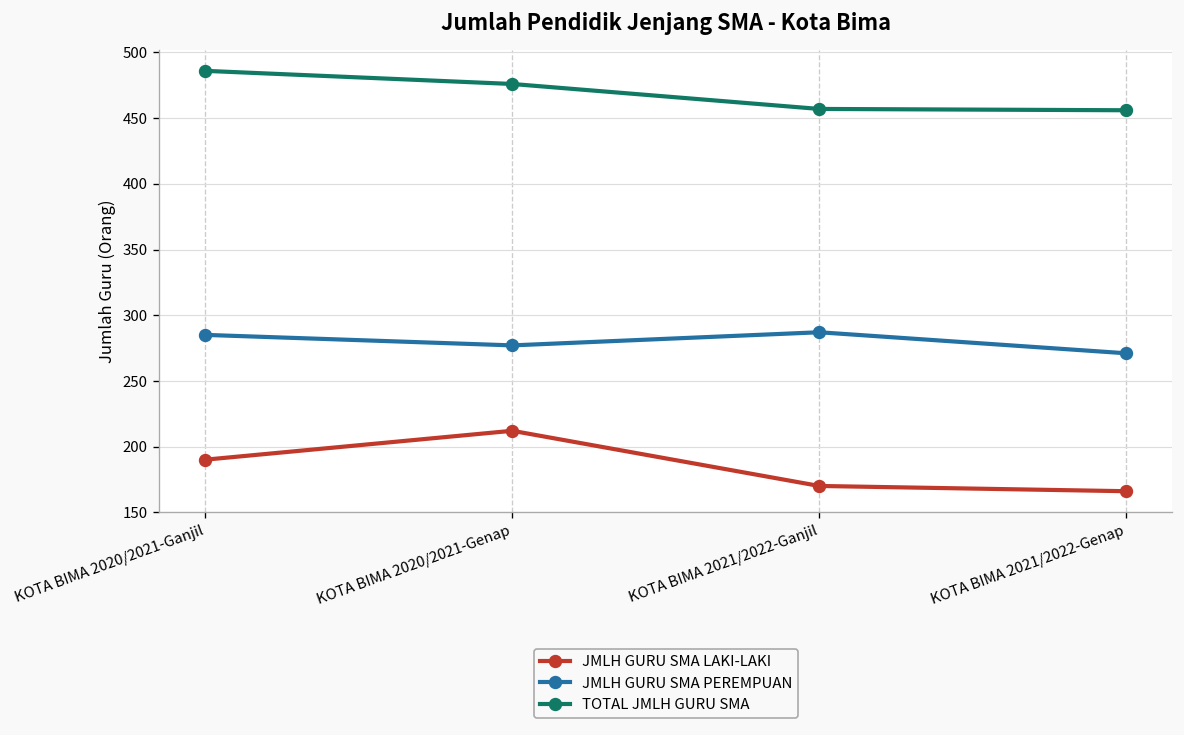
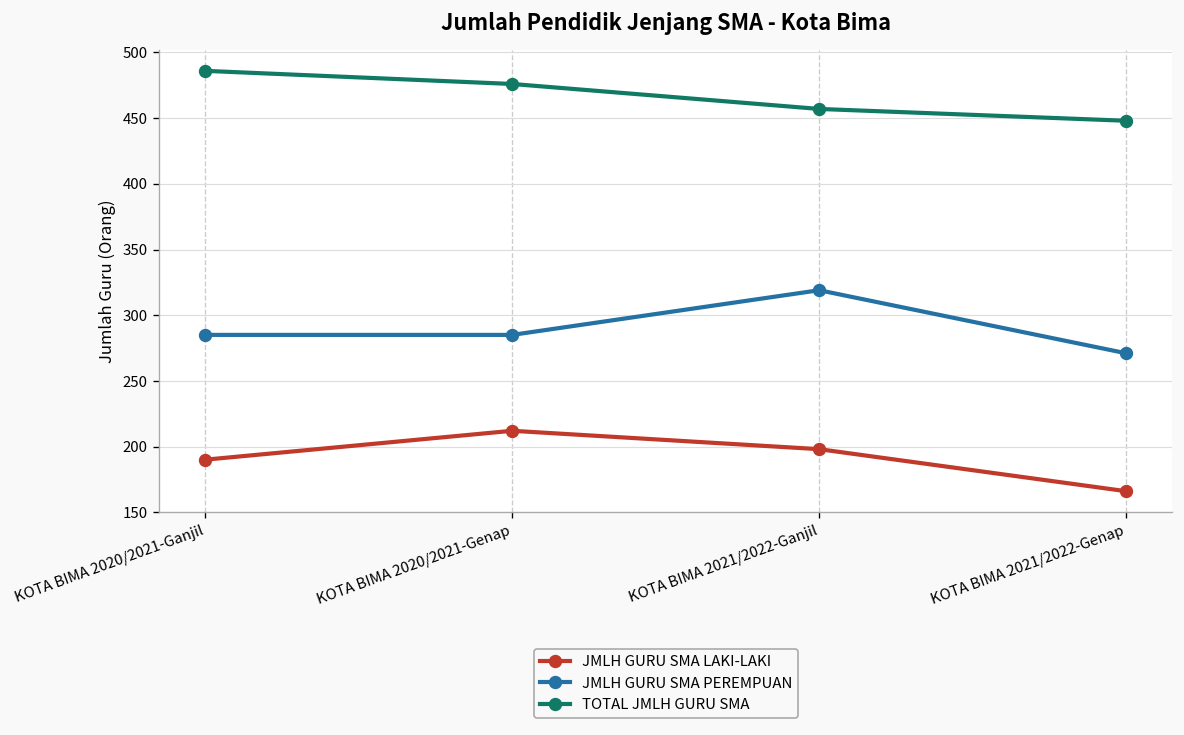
  {
    "JMLH GURU SMA LAKI-LAKI": {
      "KOTA BIMA 2020/2021-Ganjil": 190,
      "KOTA BIMA 2020/2021-Genap": 212,
-     "KOTA BIMA 2021/2022-Ganjil": 170,
+     "KOTA BIMA 2021/2022-Ganjil": 198,
      "KOTA BIMA 2021/2022-Genap": 166
    },
    "JMLH GURU SMA PEREMPUAN": {
      "KOTA BIMA 2020/2021-Ganjil": 285,
-     "KOTA BIMA 2020/2021-Genap": 277,
-     "KOTA BIMA 2021/2022-Ganjil": 287,
+     "KOTA BIMA 2020/2021-Genap": 285,
+     "KOTA BIMA 2021/2022-Ganjil": 319,
      "KOTA BIMA 2021/2022-Genap": 271
    },
    "TOTAL JMLH GURU SMA": {
      "KOTA BIMA 2020/2021-Ganjil": 486,
      "KOTA BIMA 2020/2021-Genap": 476,
      "KOTA BIMA 2021/2022-Ganjil": 457,
-     "KOTA BIMA 2021/2022-Genap": 456
+     "KOTA BIMA 2021/2022-Genap": 448
    }
  }
